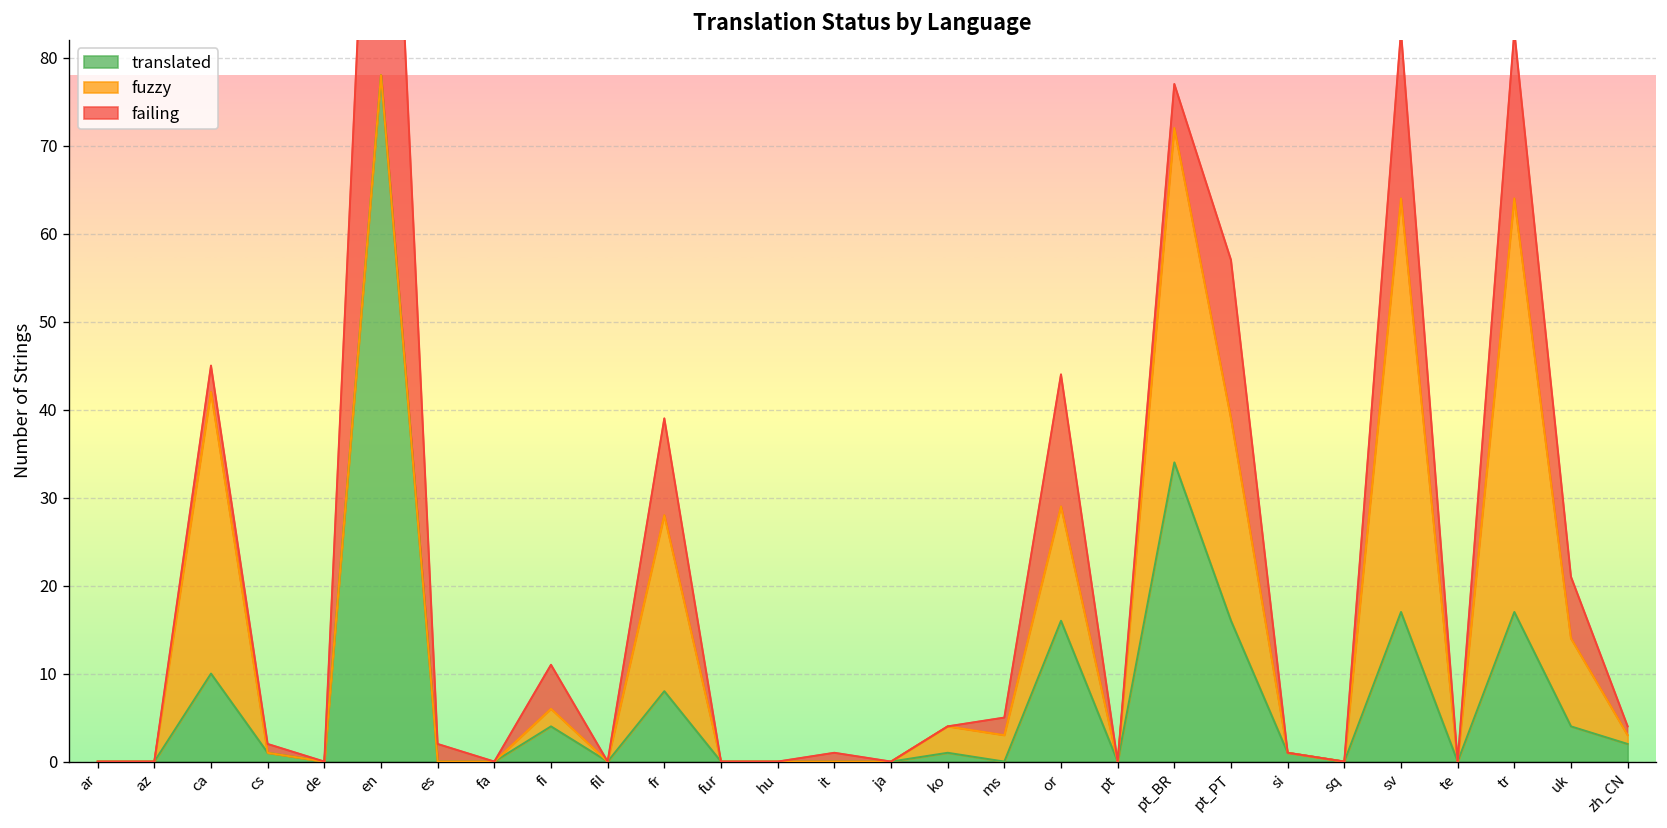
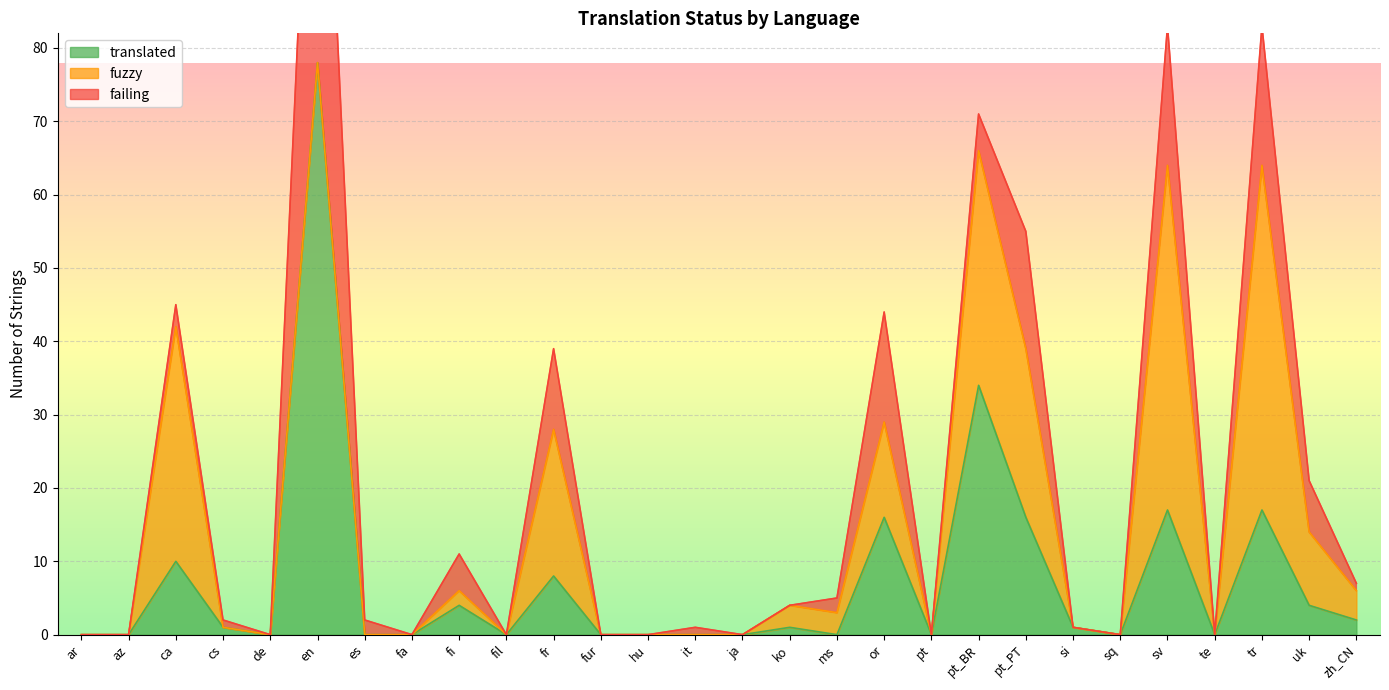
  {
    "translated": {
      "ca": 10,
      "fi": 4,
      "fr": 8,
      "ko": 1,
      "ms": 0,
      "or": 16,
      "pt_BR": 34,
      "pt_PT": 16,
      "sv": 17,
      "tr": 17,
      "uk": 4,
      "zh_CN": 2
    },
    "fuzzy": {
      "ca": 32,
      "fi": 2,
      "fr": 20,
      "ms": 3,
      "or": 13,
-     "pt_BR": 38,
+     "pt_BR": 32,
      "pt_PT": 23,
      "sv": 47,
      "tr": 47,
      "uk": 10,
-     "zh_CN": 1
+     "zh_CN": 4
    },
    "failing": {
      "ca": 3,
      "cs": 1,
      "es": 2,
      "fi": 5,
      "fr": 11,
      "it": 1,
      "ms": 2,
      "or": 15,
      "pt_BR": 5,
-     "pt_PT": 18,
+     "pt_PT": 16,
      "uk": 7,
      "zh_CN": 1
    }
  }
